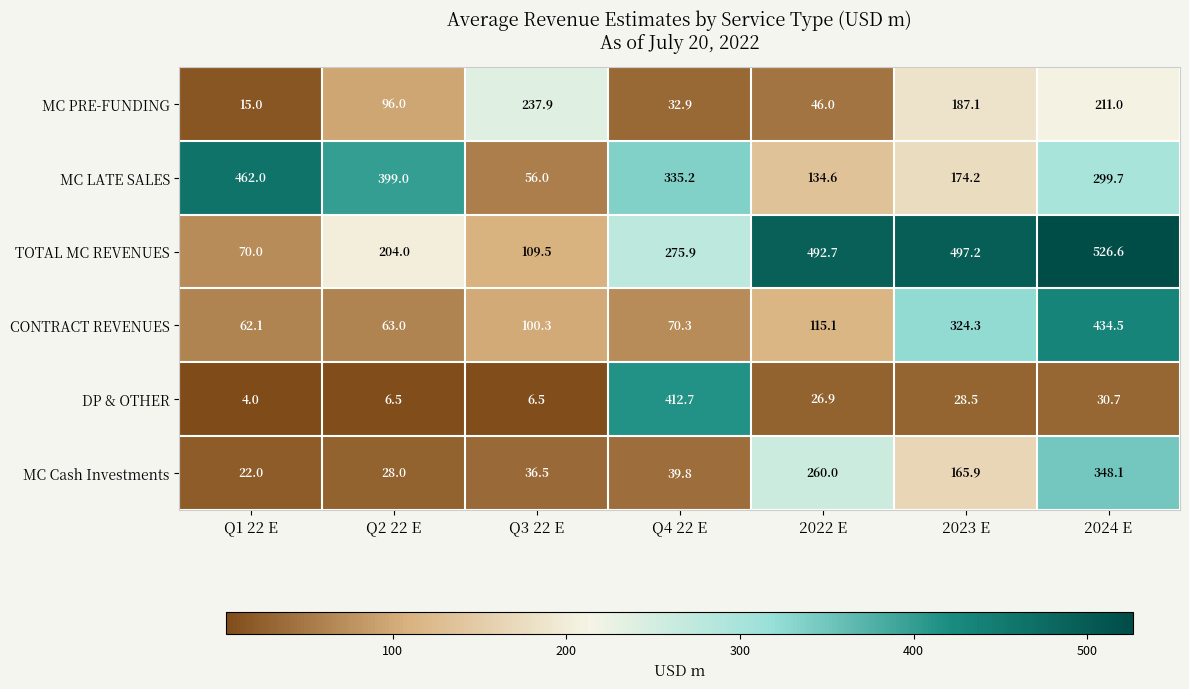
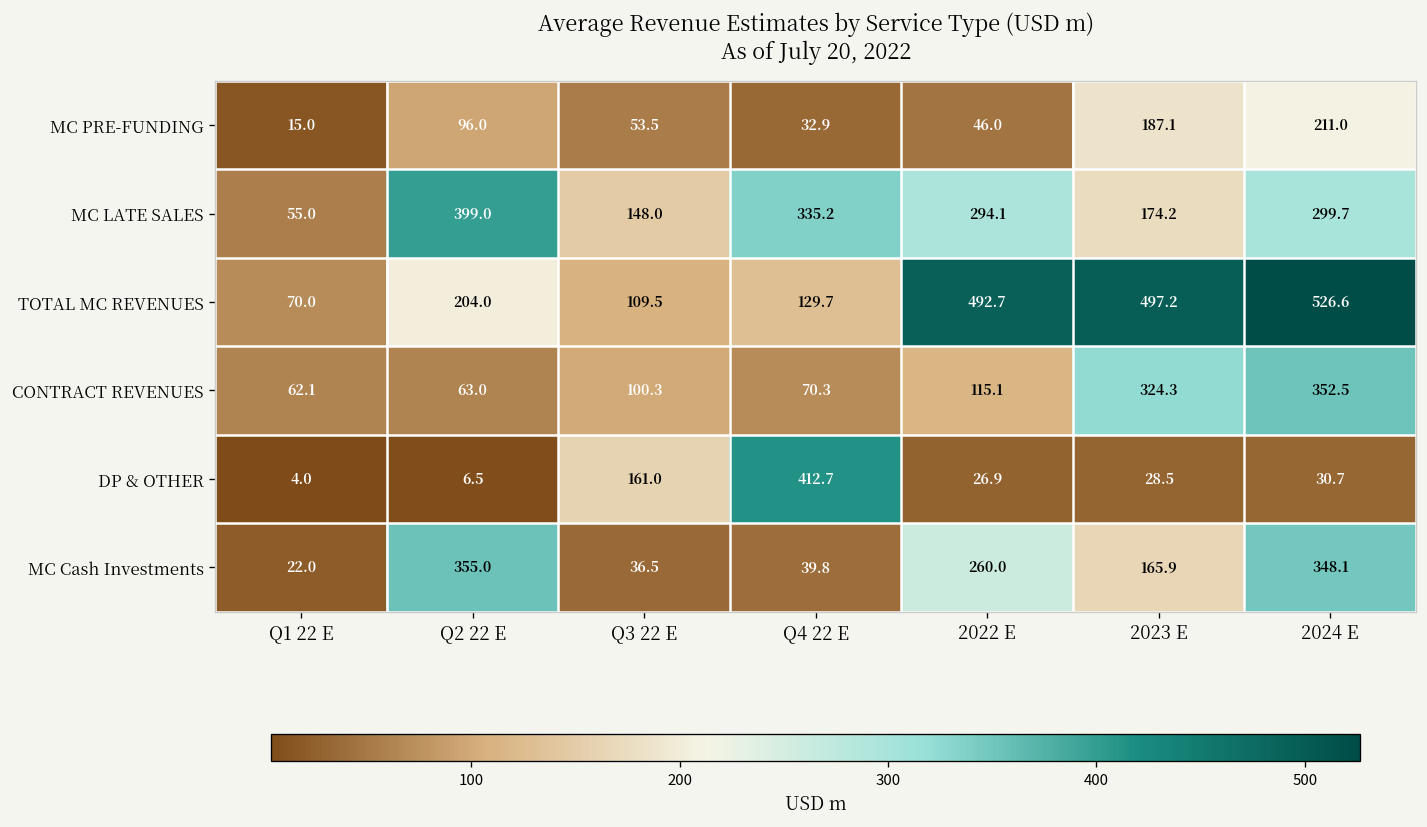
  {
    "MC PRE-FUNDING": {
      "Q1 22 E": 15.0,
      "Q2 22 E": 96.0,
-     "Q3 22 E": 237.9,
+     "Q3 22 E": 53.5,
      "Q4 22 E": 32.9,
      "2022 E": 46.0,
      "2023 E": 187.1,
      "2024 E": 211.0
    },
    "MC LATE SALES": {
-     "Q1 22 E": 462.0,
+     "Q1 22 E": 55.0,
      "Q2 22 E": 399.0,
-     "Q3 22 E": 56.0,
+     "Q3 22 E": 148.0,
      "Q4 22 E": 335.2,
-     "2022 E": 134.6,
+     "2022 E": 294.1,
      "2023 E": 174.2,
      "2024 E": 299.7
    },
    "TOTAL MC REVENUES": {
      "Q1 22 E": 70.0,
      "Q2 22 E": 204.0,
      "Q3 22 E": 109.5,
-     "Q4 22 E": 275.9,
+     "Q4 22 E": 129.7,
      "2022 E": 492.7,
      "2023 E": 497.2,
      "2024 E": 526.6
    },
    "CONTRACT REVENUES": {
      "Q1 22 E": 62.1,
      "Q2 22 E": 63.0,
      "Q3 22 E": 100.3,
      "Q4 22 E": 70.3,
      "2022 E": 115.1,
      "2023 E": 324.3,
-     "2024 E": 434.5
+     "2024 E": 352.5
    },
    "DP & OTHER": {
      "Q1 22 E": 4.0,
      "Q2 22 E": 6.5,
-     "Q3 22 E": 6.5,
+     "Q3 22 E": 161.0,
      "Q4 22 E": 412.7,
      "2022 E": 26.9,
      "2023 E": 28.5,
      "2024 E": 30.7
    },
    "MC Cash Investments": {
      "Q1 22 E": 22.0,
-     "Q2 22 E": 28.0,
+     "Q2 22 E": 355.0,
      "Q3 22 E": 36.5,
      "Q4 22 E": 39.8,
      "2022 E": 260.0,
      "2023 E": 165.9,
      "2024 E": 348.1
    }
  }
